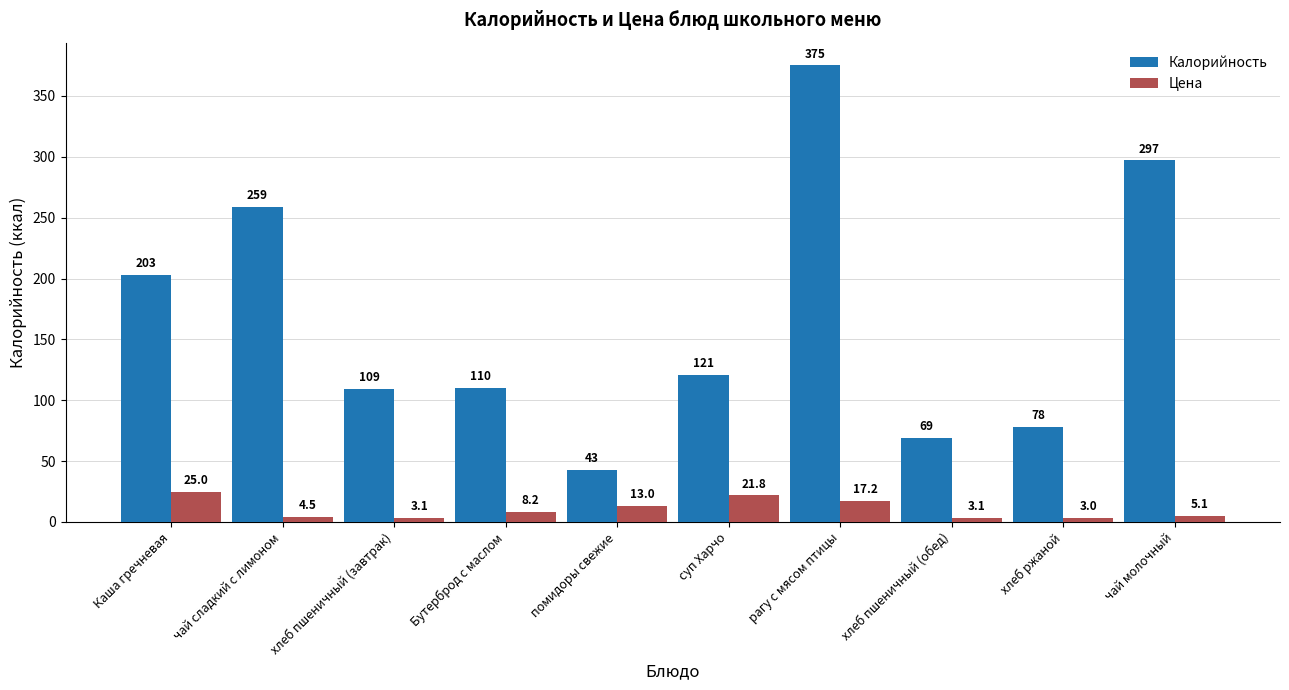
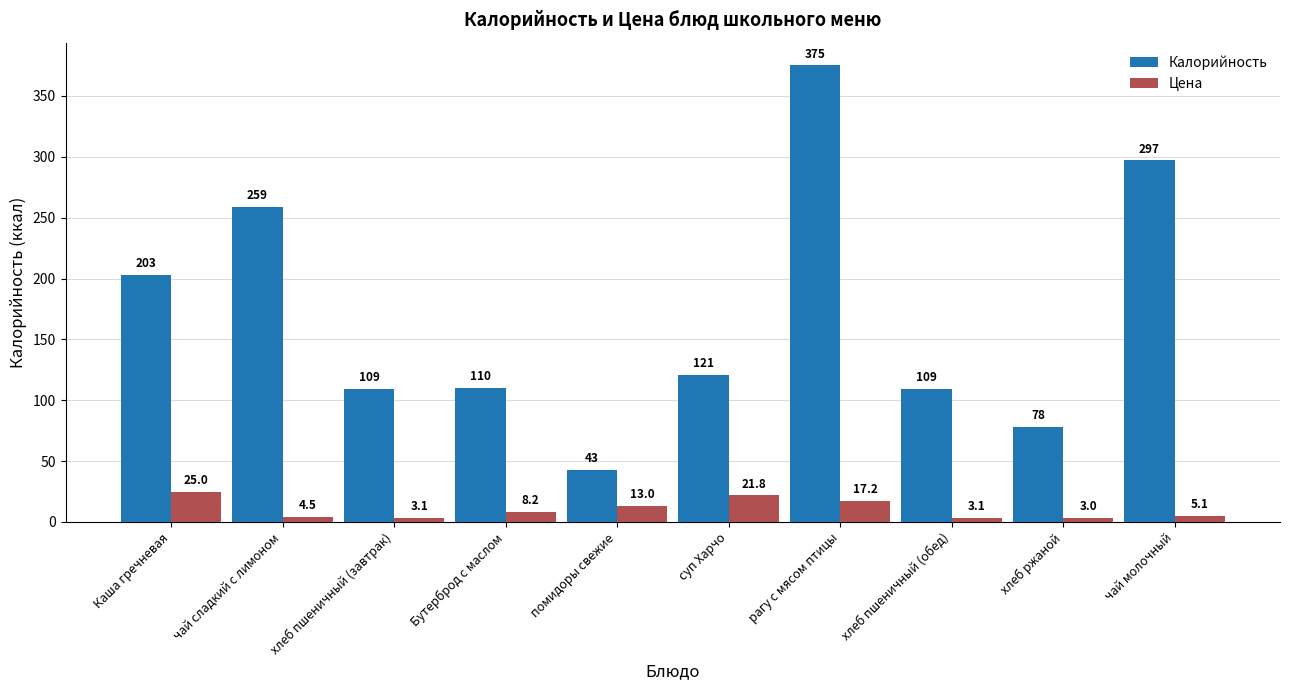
  {
    "Калорийность": {
      "Каша гречневая": 203,
      "чай сладкий с лимоном": 259,
      "хлеб пшеничный (завтрак)": 109,
      "Бутерброд с маслом": 110,
      "помидоры свежие": 43,
      "суп Харчо": 121,
      "рагу с мясом птицы": 375,
-     "хлеб пшеничный (обед)": 69,
+     "хлеб пшеничный (обед)": 109,
      "хлеб ржаной": 78,
      "чай молочный": 297
    },
    "Цена": {
      "Каша гречневая": 25.0,
      "чай сладкий с лимоном": 4.5,
      "хлеб пшеничный (завтрак)": 3.1,
      "Бутерброд с маслом": 8.2,
      "помидоры свежие": 13.0,
      "суп Харчо": 21.8,
      "рагу с мясом птицы": 17.2,
      "хлеб пшеничный (обед)": 3.1,
      "хлеб ржаной": 3.0,
      "чай молочный": 5.1
    }
  }
